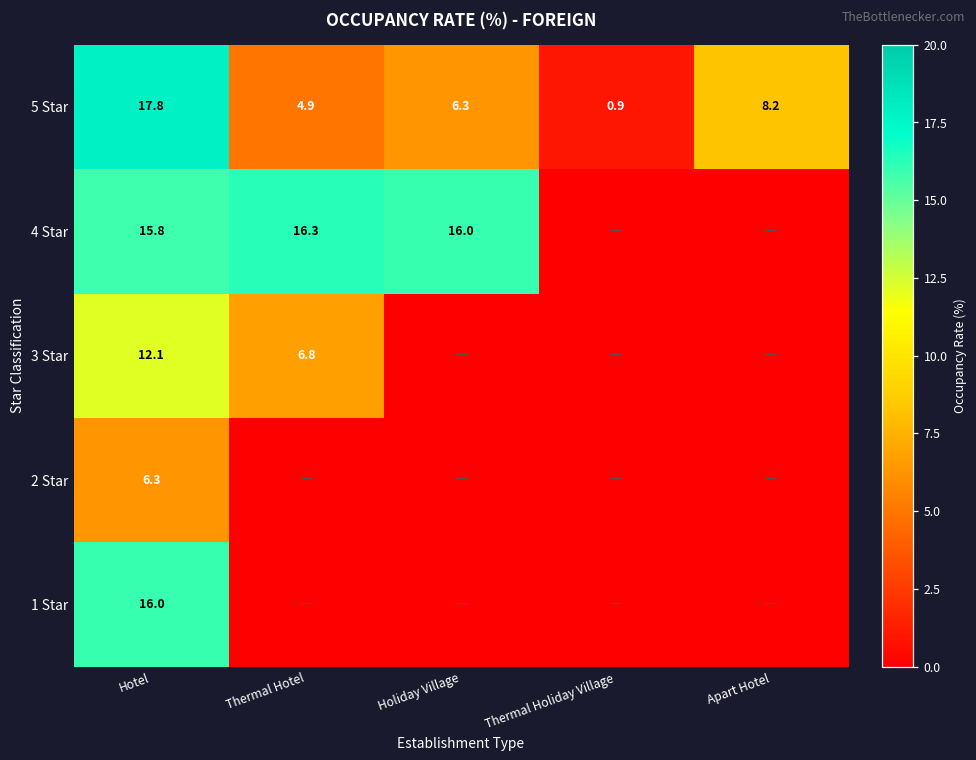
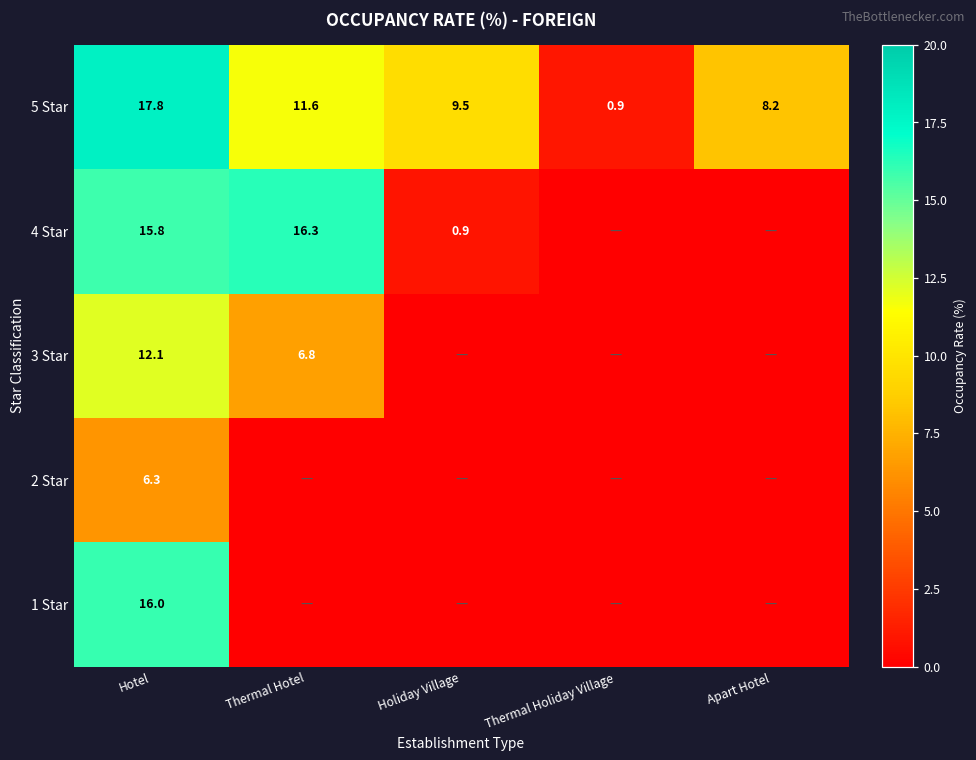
  {
    "5 Star": {
      "Hotel": 17.8,
-     "Thermal Hotel": 4.9,
-     "Holiday Village": 6.3,
+     "Thermal Hotel": 11.6,
+     "Holiday Village": 9.5,
      "Thermal Holiday Village": 0.9,
      "Apart Hotel": 8.2
    },
    "4 Star": {
      "Hotel": 15.8,
      "Thermal Hotel": 16.3,
-     "Holiday Village": 16.0
+     "Holiday Village": 0.9
    },
    "3 Star": {
      "Hotel": 12.1,
      "Thermal Hotel": 6.8
    },
    "2 Star": {
      "Hotel": 6.3
    },
    "1 Star": {
      "Hotel": 16.0
    }
  }
